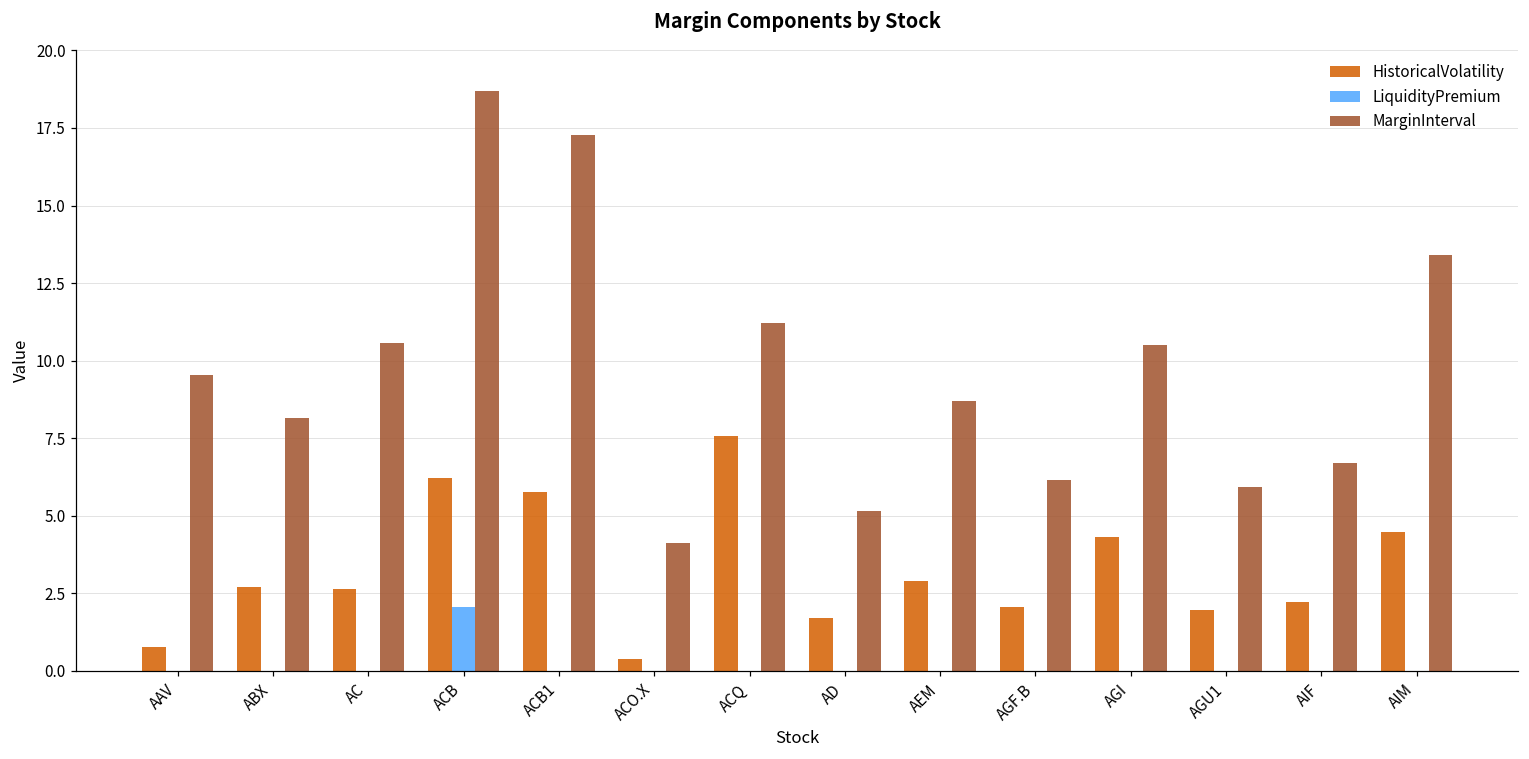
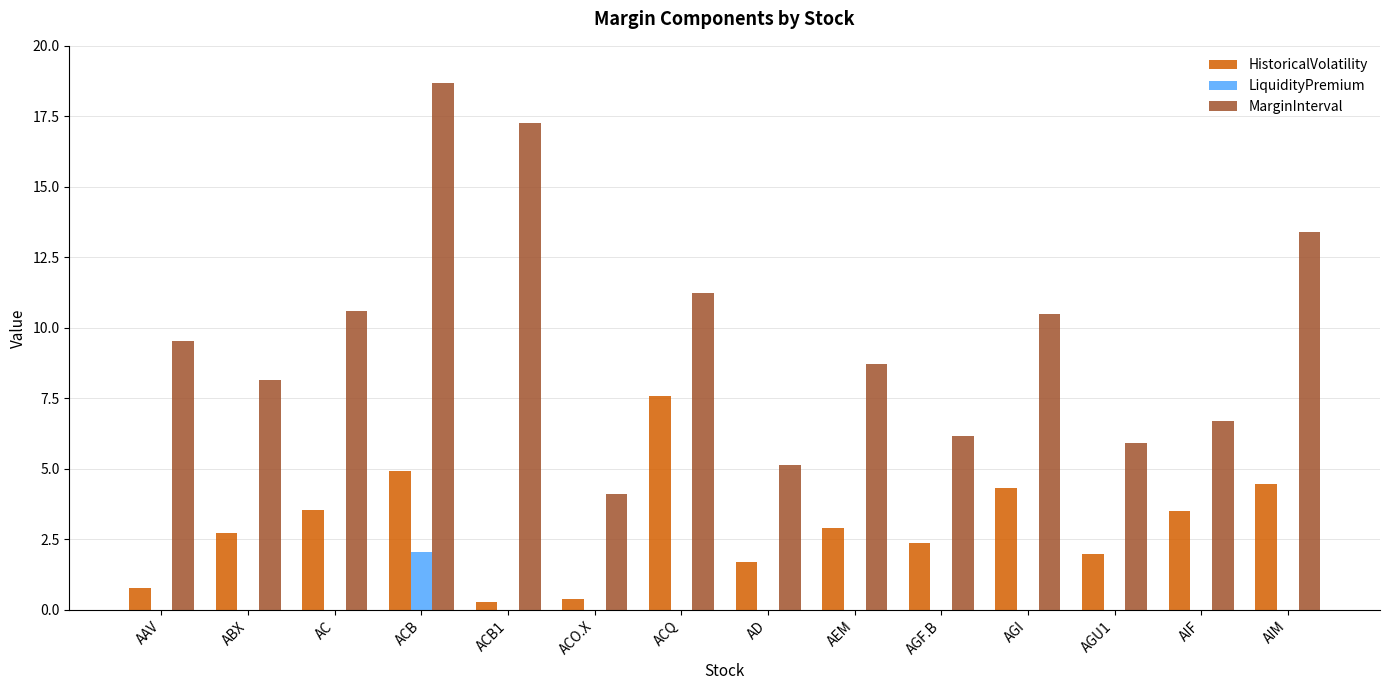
  {
    "HistoricalVolatility": {
      "AAV": 0.8,
      "ABX": 2.7,
-     "AC": 2.6,
-     "ACB": 6.2,
-     "ACB1": 5.8,
+     "AC": 3.5,
+     "ACB": 4.9,
+     "ACB1": 0.3,
      "ACO.X": 0.4,
      "ACQ": 7.6,
      "AD": 1.7,
      "AEM": 2.9,
-     "AGF.B": 2.1,
+     "AGF.B": 2.4,
      "AGI": 4.3,
      "AGU1": 2.0,
-     "AIF": 2.2,
+     "AIF": 3.5,
      "AIM": 4.5
    },
    "LiquidityPremium": {
      "AAV": 0.0,
      "ABX": 0.0,
      "AC": 0.0,
      "ACB": 2.1,
      "ACB1": 0.0,
      "ACO.X": 0.0,
      "ACQ": 0.0,
      "AD": 0.0,
      "AEM": 0.0,
      "AGF.B": 0.0,
      "AGI": 0.0,
      "AGU1": 0.0,
      "AIF": 0.0,
      "AIM": 0.0
    },
    "MarginInterval": {
      "AAV": 9.5,
      "ABX": 8.1,
      "AC": 10.6,
      "ACB": 18.7,
      "ACB1": 17.3,
      "ACO.X": 4.1,
      "ACQ": 11.2,
      "AD": 5.2,
      "AEM": 8.7,
      "AGF.B": 6.2,
      "AGI": 10.5,
      "AGU1": 5.9,
      "AIF": 6.7,
      "AIM": 13.4
    }
  }
